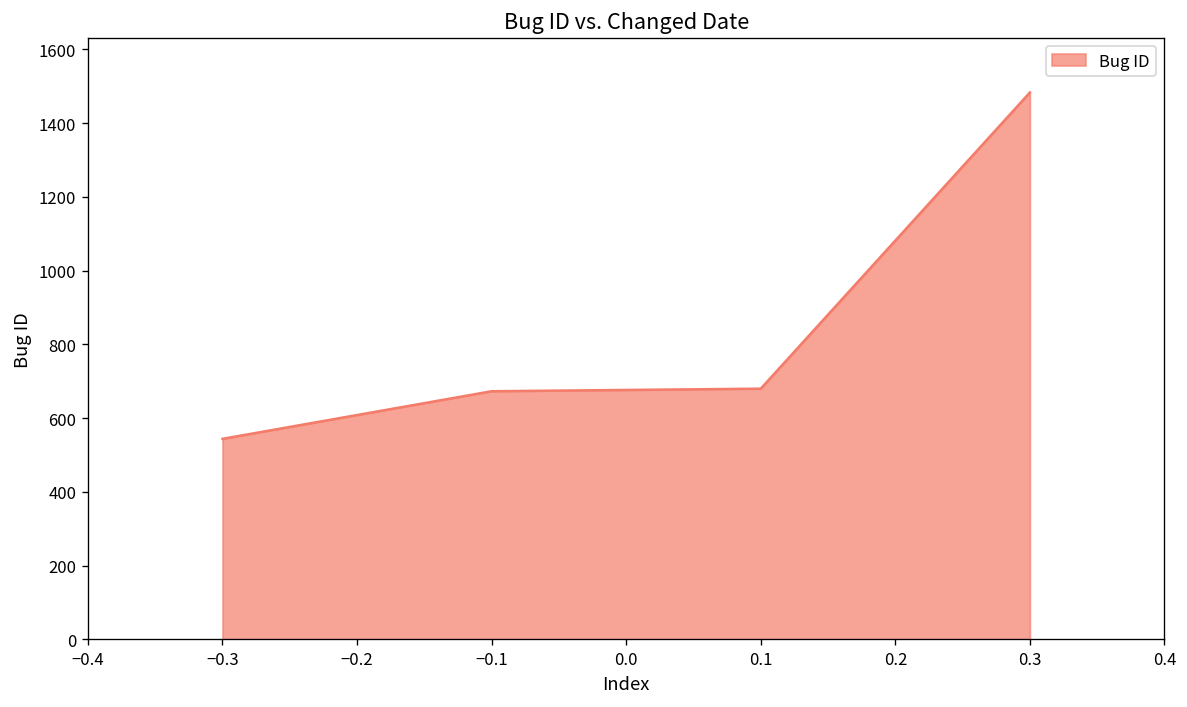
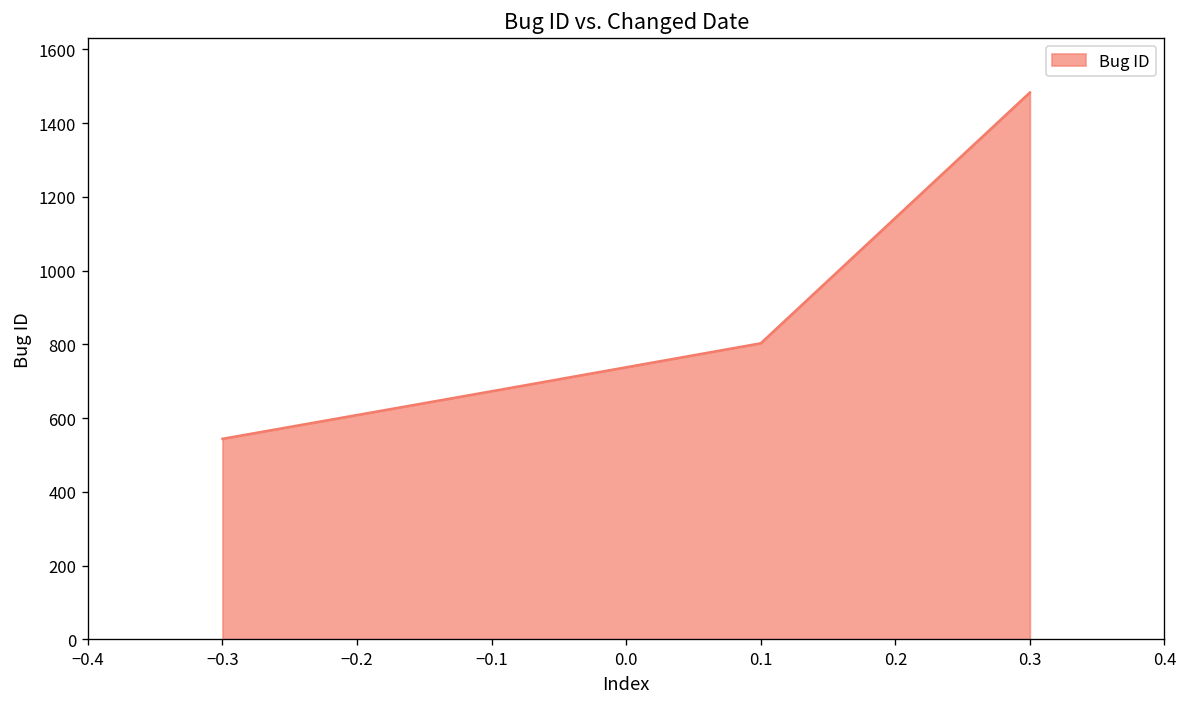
  {
    "−0.3": 540,
    "−0.1": 670,
-   "0.1": 680,
+   "0.1": 800,
    "0.3": 1480
  }
